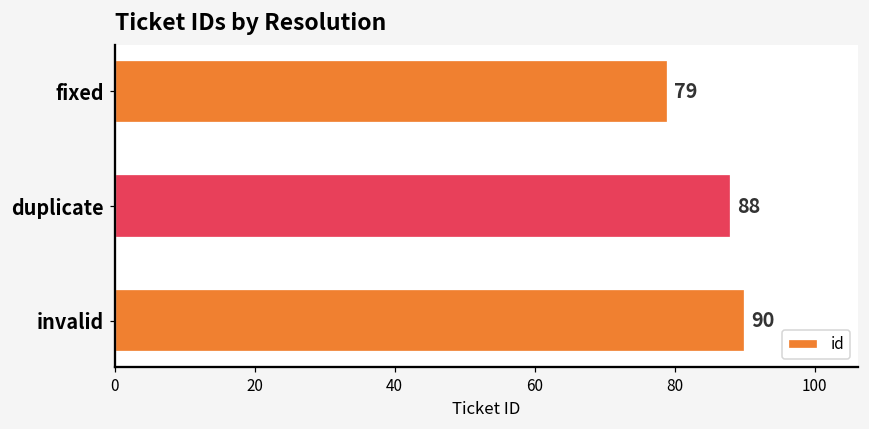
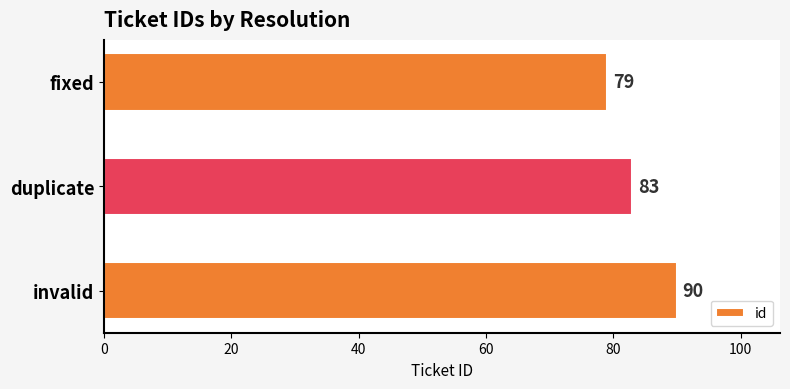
  {
    "fixed": 79,
-   "duplicate": 88,
+   "duplicate": 83,
    "invalid": 90
  }
